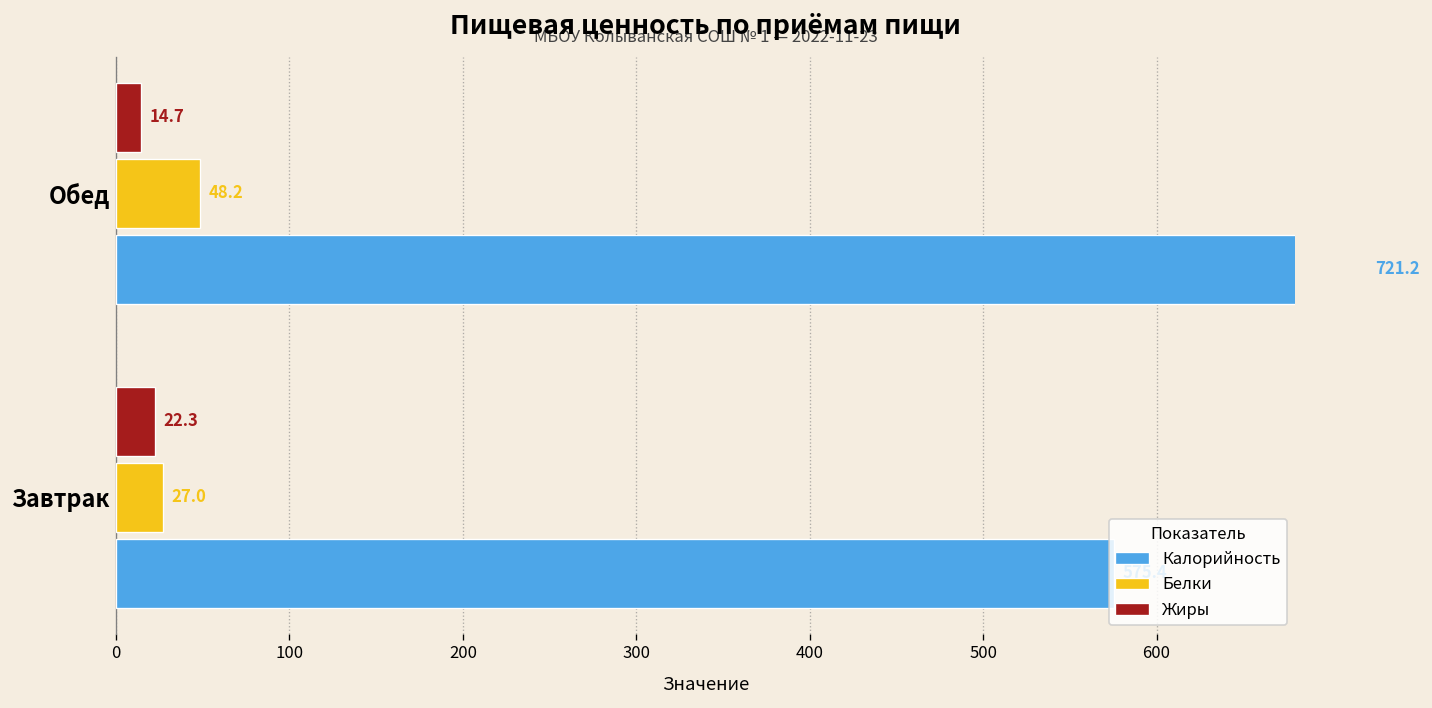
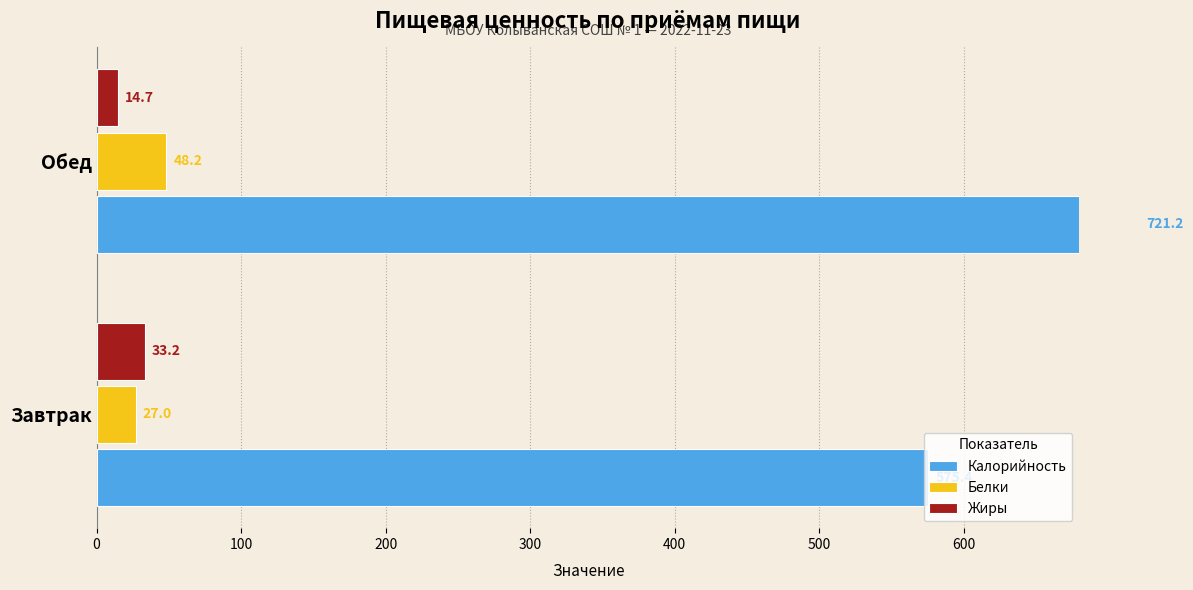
  {
    "Белки": {
      "Обед": 48.2,
      "Завтрак": 27.0
    },
    "Жиры": {
      "Обед": 14.7,
-     "Завтрак": 22.3
+     "Завтрак": 33.2
    }
  }
